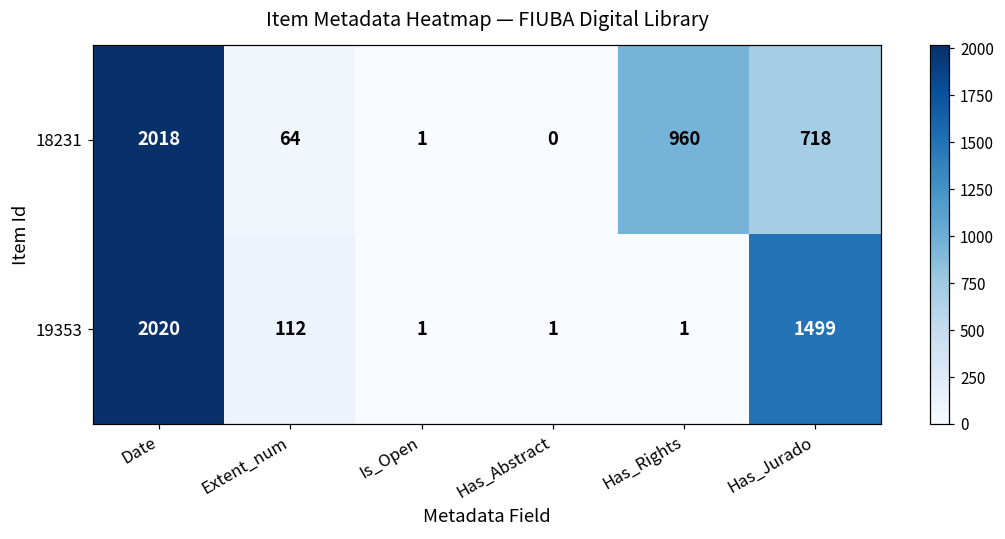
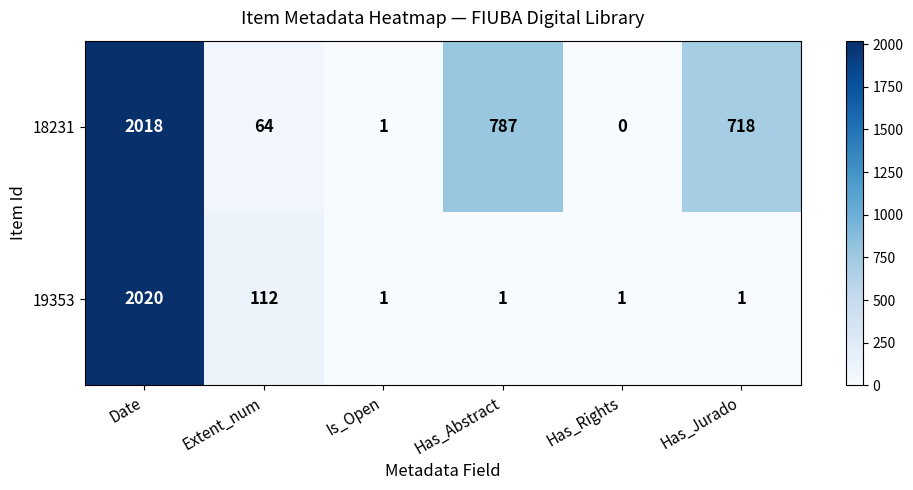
  {
    "18231": {
      "Date": 2018,
      "Extent_num": 64,
      "Is_Open": 1,
-     "Has_Abstract": 0,
-     "Has_Rights": 960,
+     "Has_Abstract": 787,
+     "Has_Rights": 0,
      "Has_Jurado": 718
    },
    "19353": {
      "Date": 2020,
      "Extent_num": 112,
      "Is_Open": 1,
      "Has_Abstract": 1,
      "Has_Rights": 1,
-     "Has_Jurado": 1499
+     "Has_Jurado": 1
    }
  }
